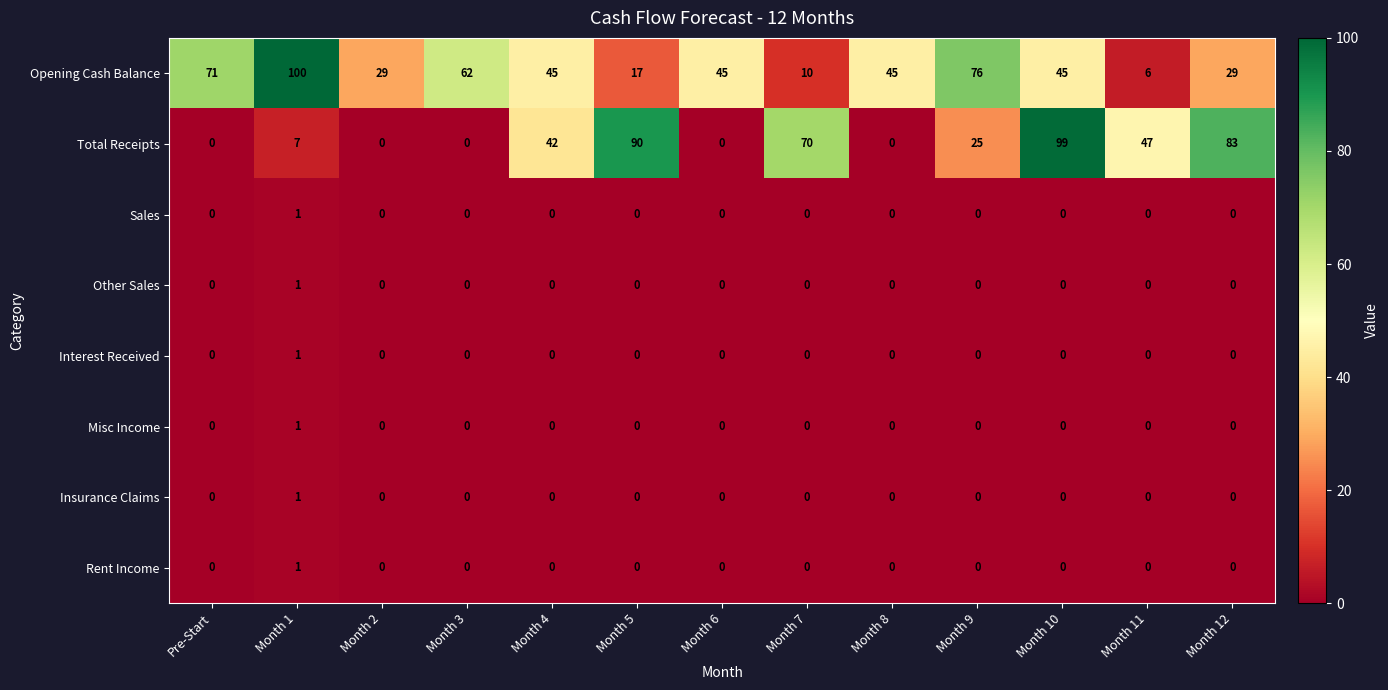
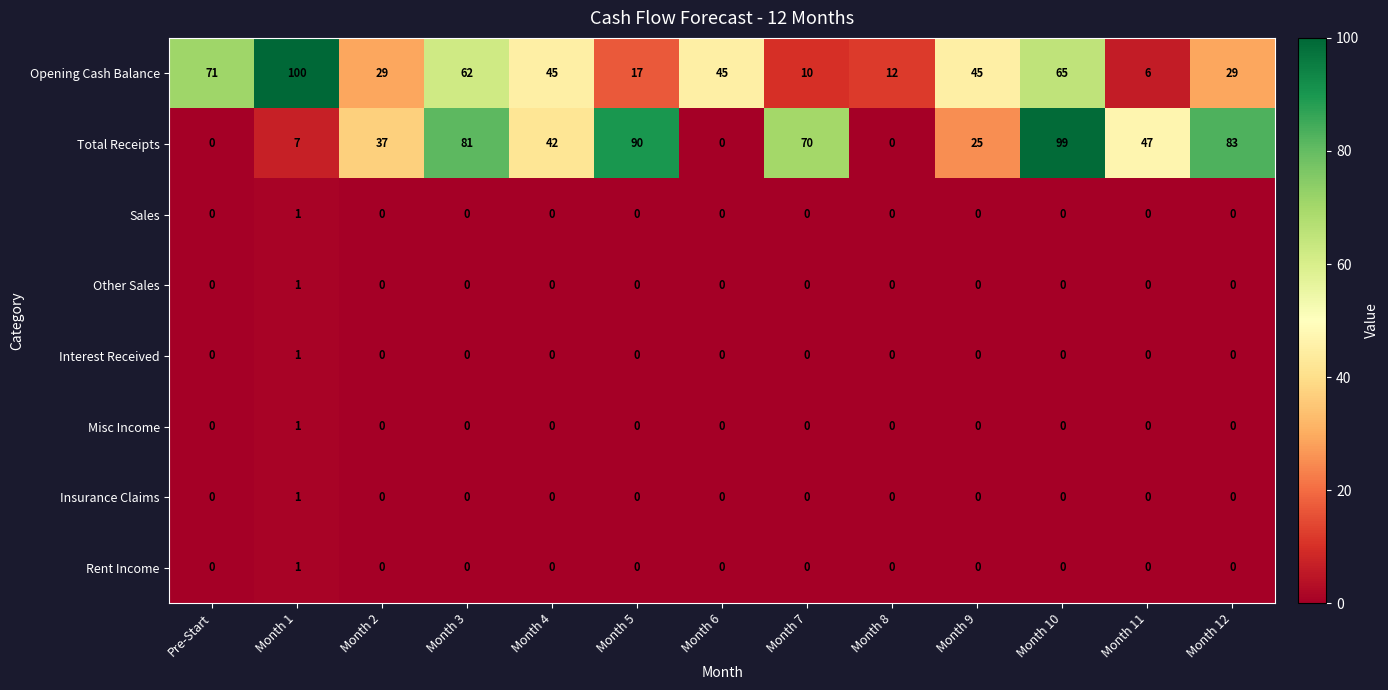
  {
    "Opening Cash Balance": {
      "Pre-Start": 71,
      "Month 1": 100,
      "Month 2": 29,
      "Month 3": 62,
      "Month 4": 45,
      "Month 5": 17,
      "Month 6": 45,
      "Month 7": 10,
-     "Month 8": 45,
-     "Month 9": 76,
-     "Month 10": 45,
+     "Month 8": 12,
+     "Month 9": 45,
+     "Month 10": 65,
      "Month 11": 6,
      "Month 12": 29
    },
    "Total Receipts": {
      "Pre-Start": 0,
      "Month 1": 7,
-     "Month 2": 0,
-     "Month 3": 0,
+     "Month 2": 37,
+     "Month 3": 81,
      "Month 4": 42,
      "Month 5": 90,
      "Month 6": 0,
      "Month 7": 70,
      "Month 8": 0,
      "Month 9": 25,
      "Month 10": 99,
      "Month 11": 47,
      "Month 12": 83
    },
    "Sales": {
      "Pre-Start": 0,
      "Month 1": 1,
      "Month 2": 0,
      "Month 3": 0,
      "Month 4": 0,
      "Month 5": 0,
      "Month 6": 0,
      "Month 7": 0,
      "Month 8": 0,
      "Month 9": 0,
      "Month 10": 0,
      "Month 11": 0,
      "Month 12": 0
    },
    "Other Sales": {
      "Pre-Start": 0,
      "Month 1": 1,
      "Month 2": 0,
      "Month 3": 0,
      "Month 4": 0,
      "Month 5": 0,
      "Month 6": 0,
      "Month 7": 0,
      "Month 8": 0,
      "Month 9": 0,
      "Month 10": 0,
      "Month 11": 0,
      "Month 12": 0
    },
    "Interest Received": {
      "Pre-Start": 0,
      "Month 1": 1,
      "Month 2": 0,
      "Month 3": 0,
      "Month 4": 0,
      "Month 5": 0,
      "Month 6": 0,
      "Month 7": 0,
      "Month 8": 0,
      "Month 9": 0,
      "Month 10": 0,
      "Month 11": 0,
      "Month 12": 0
    },
    "Misc Income": {
      "Pre-Start": 0,
      "Month 1": 1,
      "Month 2": 0,
      "Month 3": 0,
      "Month 4": 0,
      "Month 5": 0,
      "Month 6": 0,
      "Month 7": 0,
      "Month 8": 0,
      "Month 9": 0,
      "Month 10": 0,
      "Month 11": 0,
      "Month 12": 0
    },
    "Insurance Claims": {
      "Pre-Start": 0,
      "Month 1": 1,
      "Month 2": 0,
      "Month 3": 0,
      "Month 4": 0,
      "Month 5": 0,
      "Month 6": 0,
      "Month 7": 0,
      "Month 8": 0,
      "Month 9": 0,
      "Month 10": 0,
      "Month 11": 0,
      "Month 12": 0
    },
    "Rent Income": {
      "Pre-Start": 0,
      "Month 1": 1,
      "Month 2": 0,
      "Month 3": 0,
      "Month 4": 0,
      "Month 5": 0,
      "Month 6": 0,
      "Month 7": 0,
      "Month 8": 0,
      "Month 9": 0,
      "Month 10": 0,
      "Month 11": 0,
      "Month 12": 0
    }
  }
